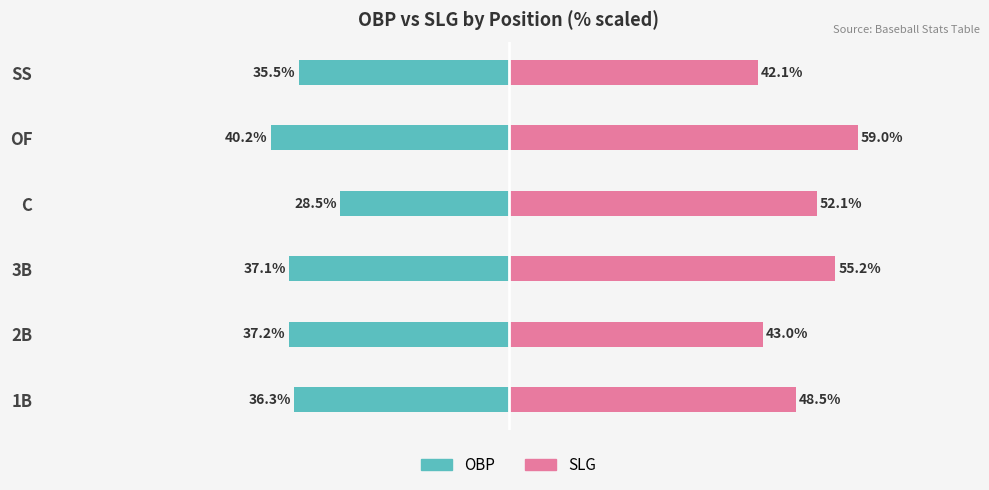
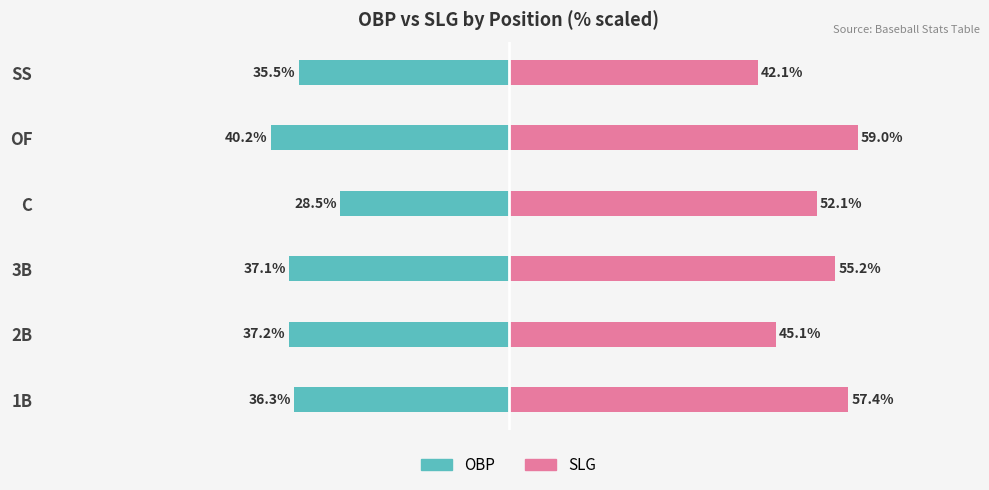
  {
    "SLG": {
      "SS": "42.1%",
      "OF": "59.0%",
      "C": "52.1%",
      "3B": "55.2%",
-     "2B": "43.0%",
-     "1B": "48.5%"
+     "2B": "45.1%",
+     "1B": "57.4%"
    }
  }
